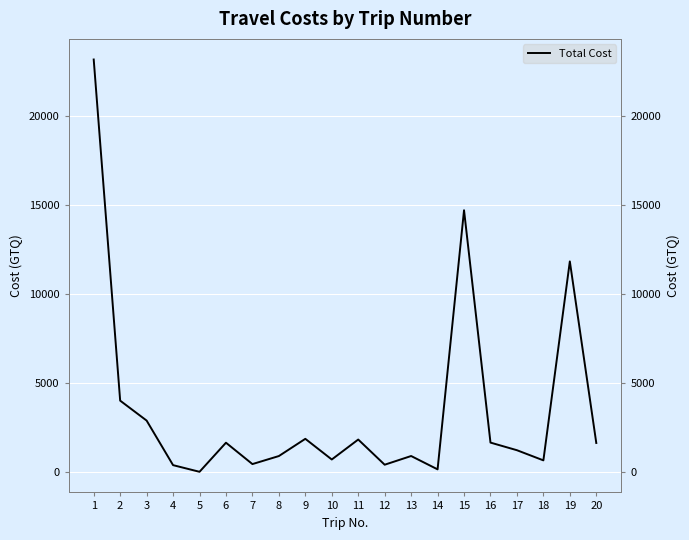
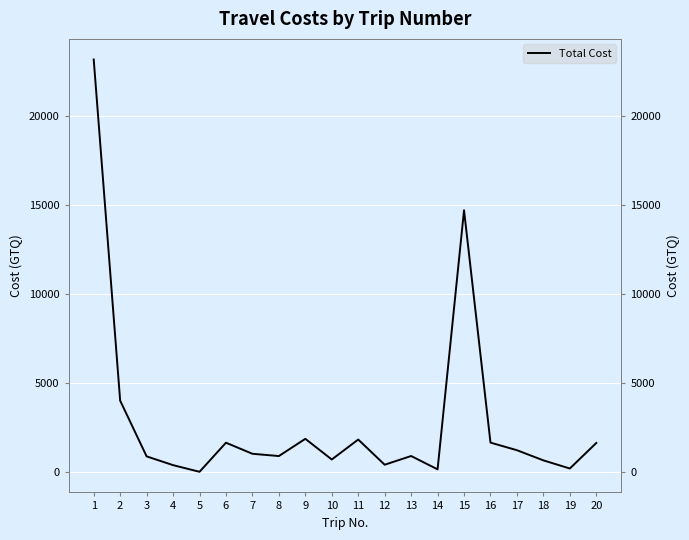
  {
    "1": 23200,
    "2": 4000,
-   "3": 2900,
+   "3": 900,
    "4": 400,
    "5": 0,
    "6": 1700,
-   "7": 500,
+   "7": 1100,
    "8": 900,
    "9": 1900,
    "10": 700,
    "11": 1900,
    "12": 400,
    "13": 900,
    "14": 200,
    "15": 14700,
    "16": 1700,
    "17": 1300,
    "18": 700,
-   "19": 11900,
+   "19": 200,
    "20": 1700
  }
